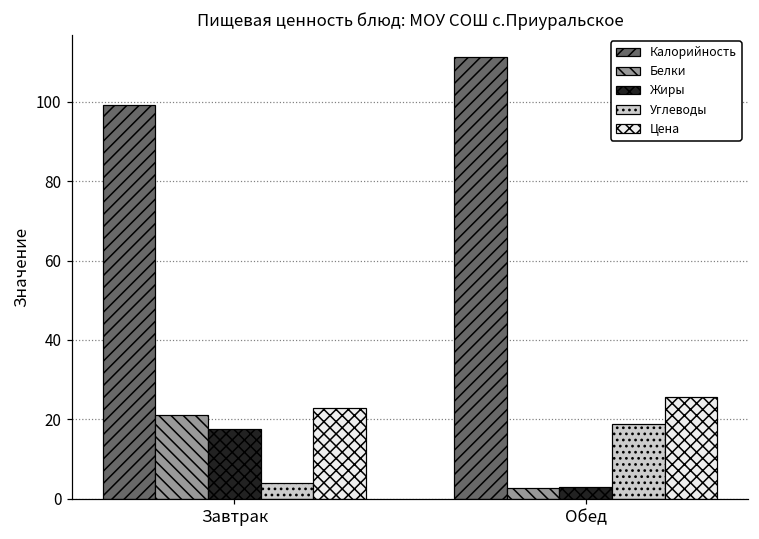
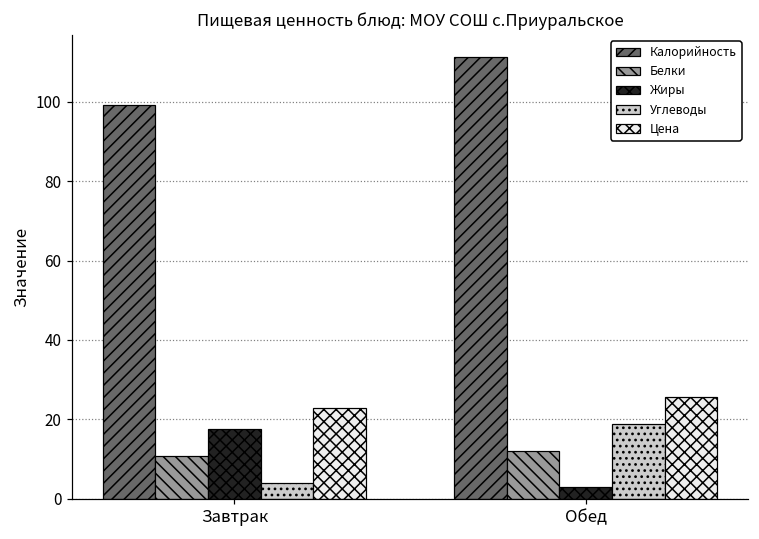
  {
    "Калорийность": {
      "Завтрак": 99,
      "Обед": 111
    },
    "Белки": {
-     "Завтрак": 21,
-     "Обед": 3
+     "Завтрак": 11,
+     "Обед": 12
    },
    "Жиры": {
      "Завтрак": 17,
      "Обед": 3
    }
  }
